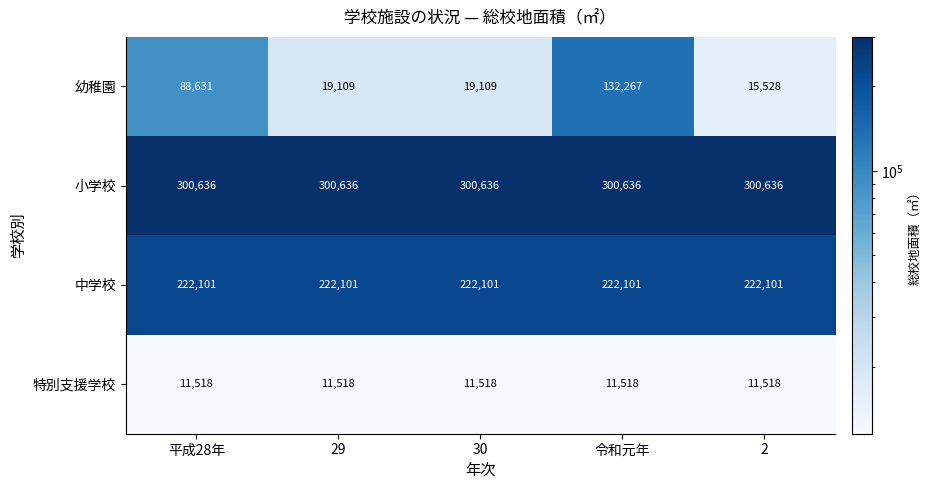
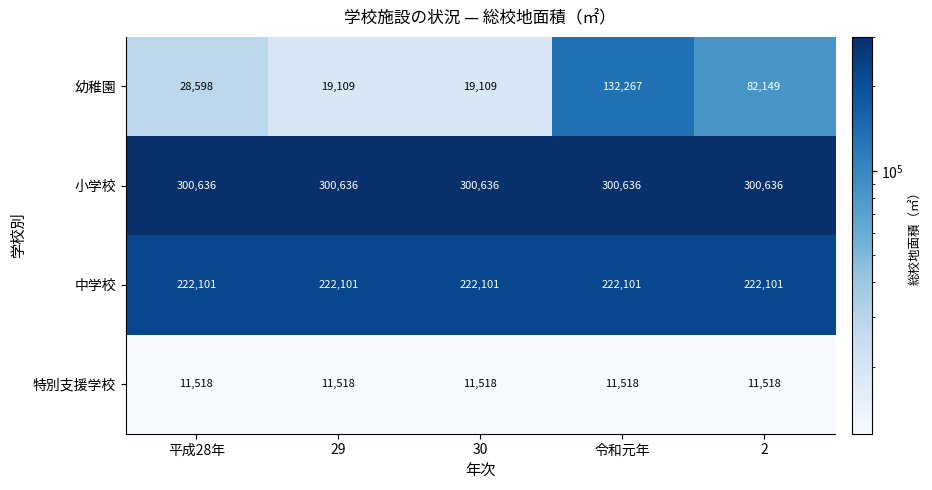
  {
    "幼稚園": {
-     "平成28年": "88,631",
+     "平成28年": "28,598",
      "29": "19,109",
      "30": "19,109",
      "令和元年": "132,267",
-     "2": "15,528"
+     "2": "82,149"
    },
    "小学校": {
      "平成28年": "300,636",
      "29": "300,636",
      "30": "300,636",
      "令和元年": "300,636",
      "2": "300,636"
    },
    "中学校": {
      "平成28年": "222,101",
      "29": "222,101",
      "30": "222,101",
      "令和元年": "222,101",
      "2": "222,101"
    },
    "特別支援学校": {
      "平成28年": "11,518",
      "29": "11,518",
      "30": "11,518",
      "令和元年": "11,518",
      "2": "11,518"
    }
  }
